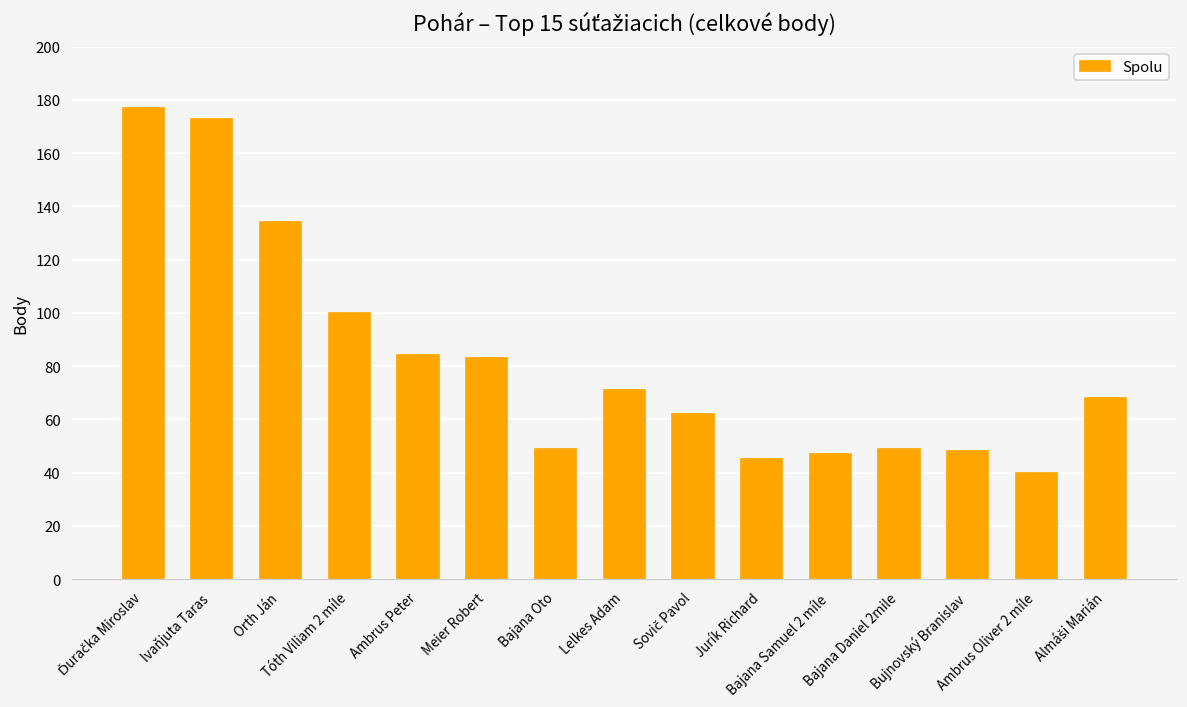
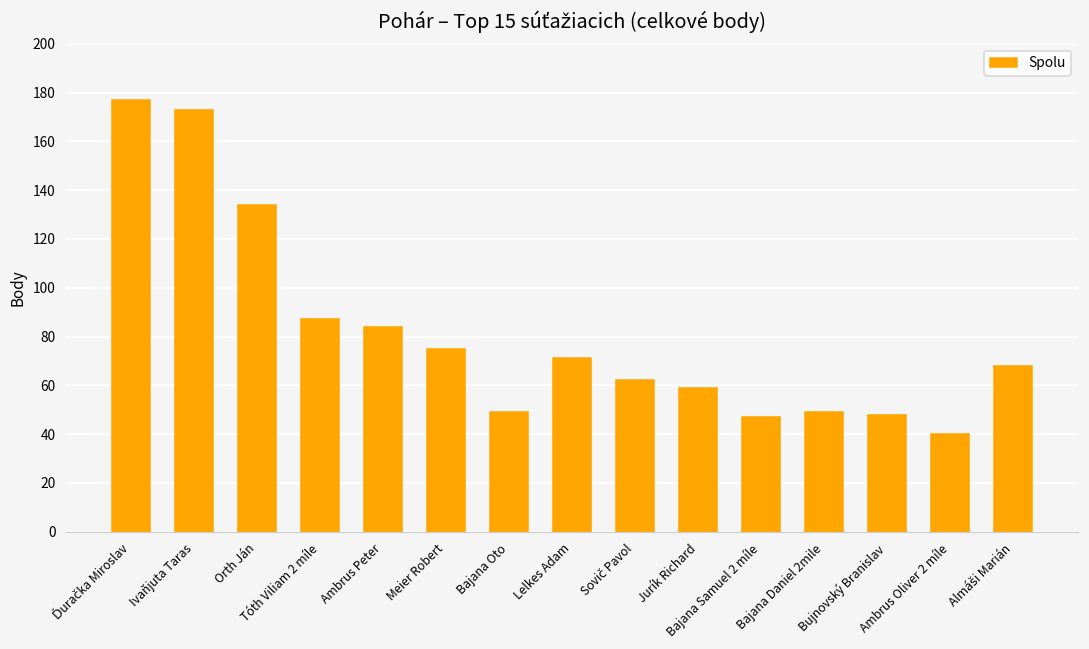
  {
    "Ďuračka Miroslav": 177,
    "Ivaňjuta Taras": 173,
    "Orth Ján": 134,
-   "Tóth Viliam 2 míle": 100,
+   "Tóth Viliam 2 míle": 87,
    "Ambrus Peter": 84,
-   "Meier Robert": 83,
+   "Meier Robert": 75,
    "Bajana Oto": 49,
    "Lelkes Adam": 71,
    "Sovič Pavol": 62,
-   "Jurík Richard": 45,
+   "Jurík Richard": 59,
    "Bajana Samuel 2 míle": 47,
    "Bajana Daniel 2mile": 49,
    "Bujnovský Branislav": 48,
    "Ambrus Oliver 2 míle": 40,
    "Almáši Marián": 68
  }
